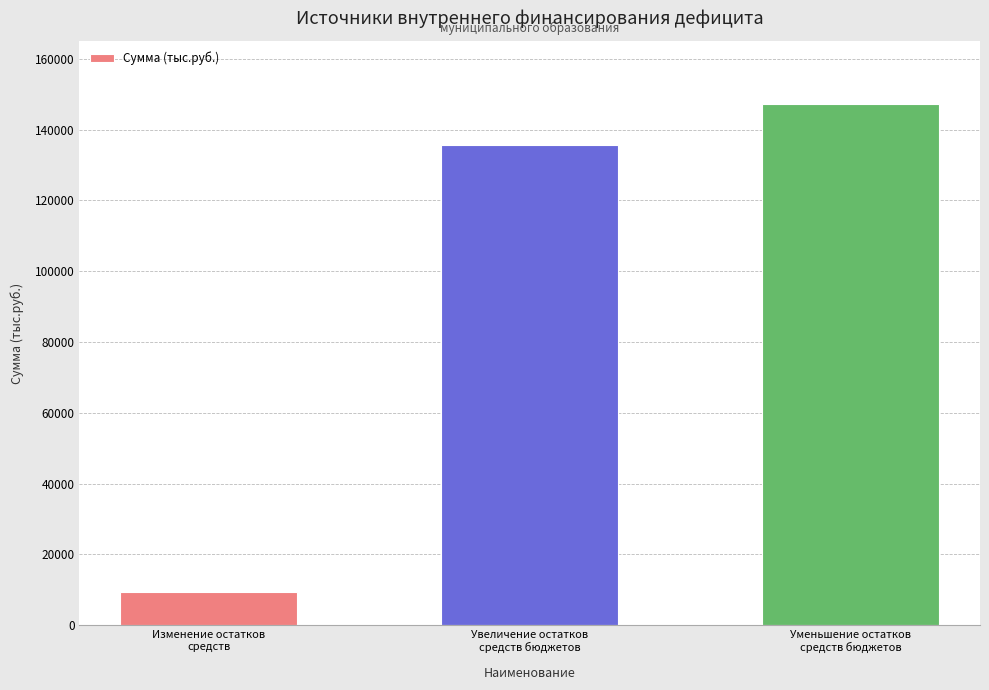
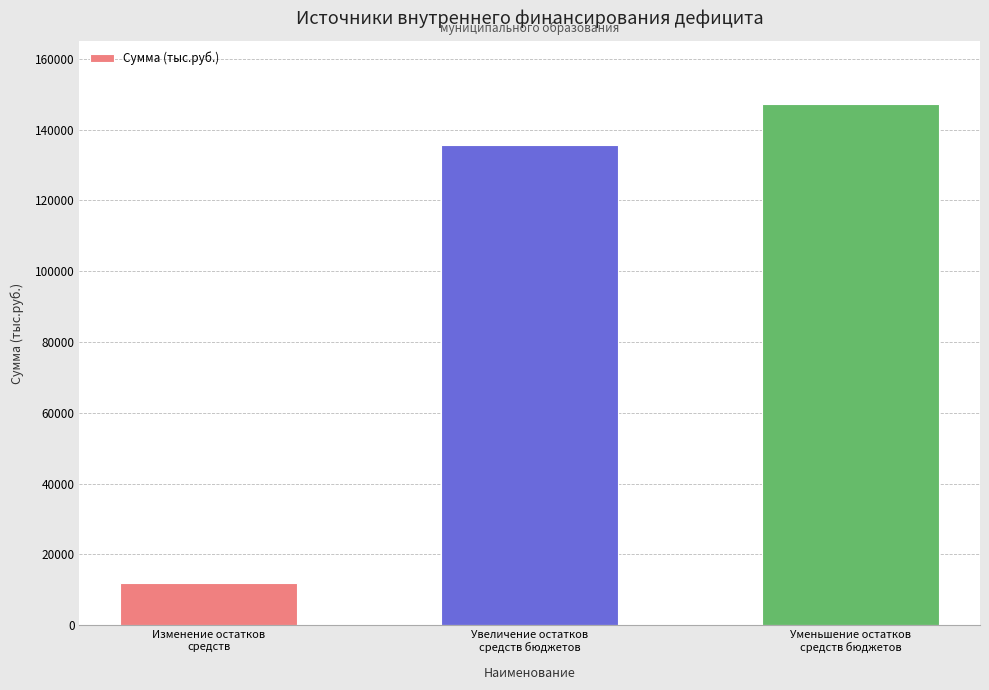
  {
-   "Изменение остатков средств": 9000,
+   "Изменение остатков средств": 12000,
    "Увеличение остатков средств бюджетов": 136000,
    "Уменьшение остатков средств бюджетов": 147000
  }
